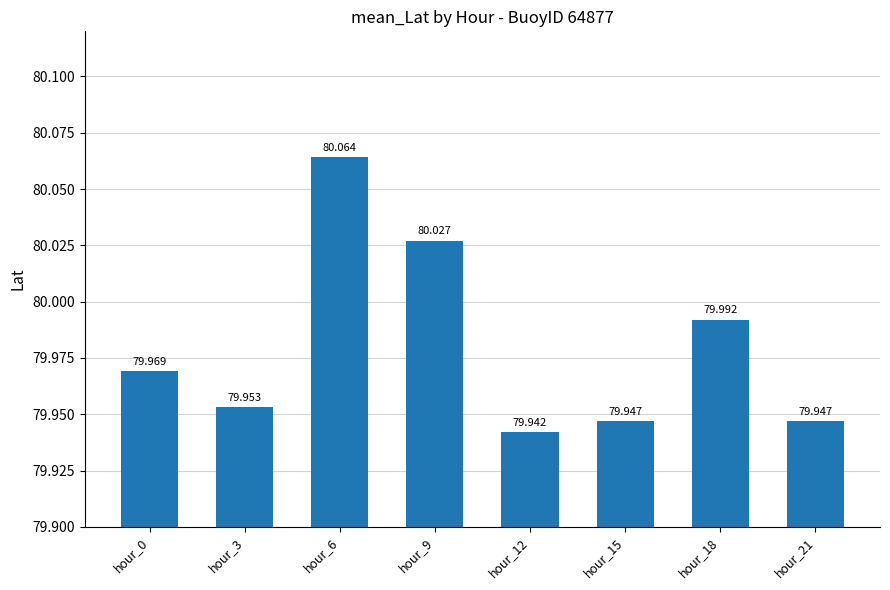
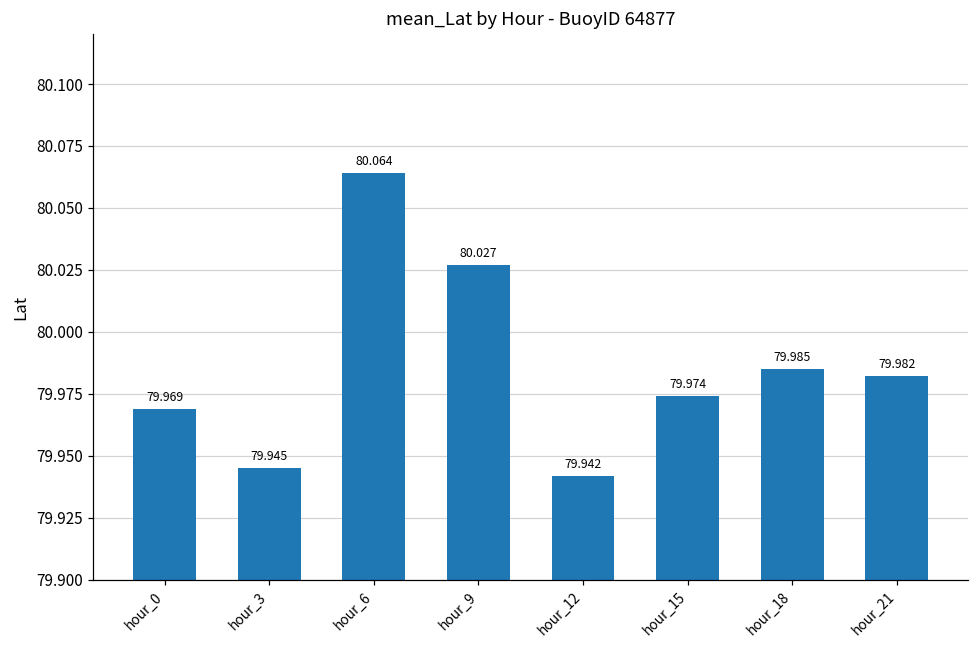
  {
    "hour_0": 79.969,
-   "hour_3": 79.953,
+   "hour_3": 79.945,
    "hour_6": 80.064,
    "hour_9": 80.027,
    "hour_12": 79.942,
-   "hour_15": 79.947,
-   "hour_18": 79.992,
-   "hour_21": 79.947
+   "hour_15": 79.974,
+   "hour_18": 79.985,
+   "hour_21": 79.982
  }
